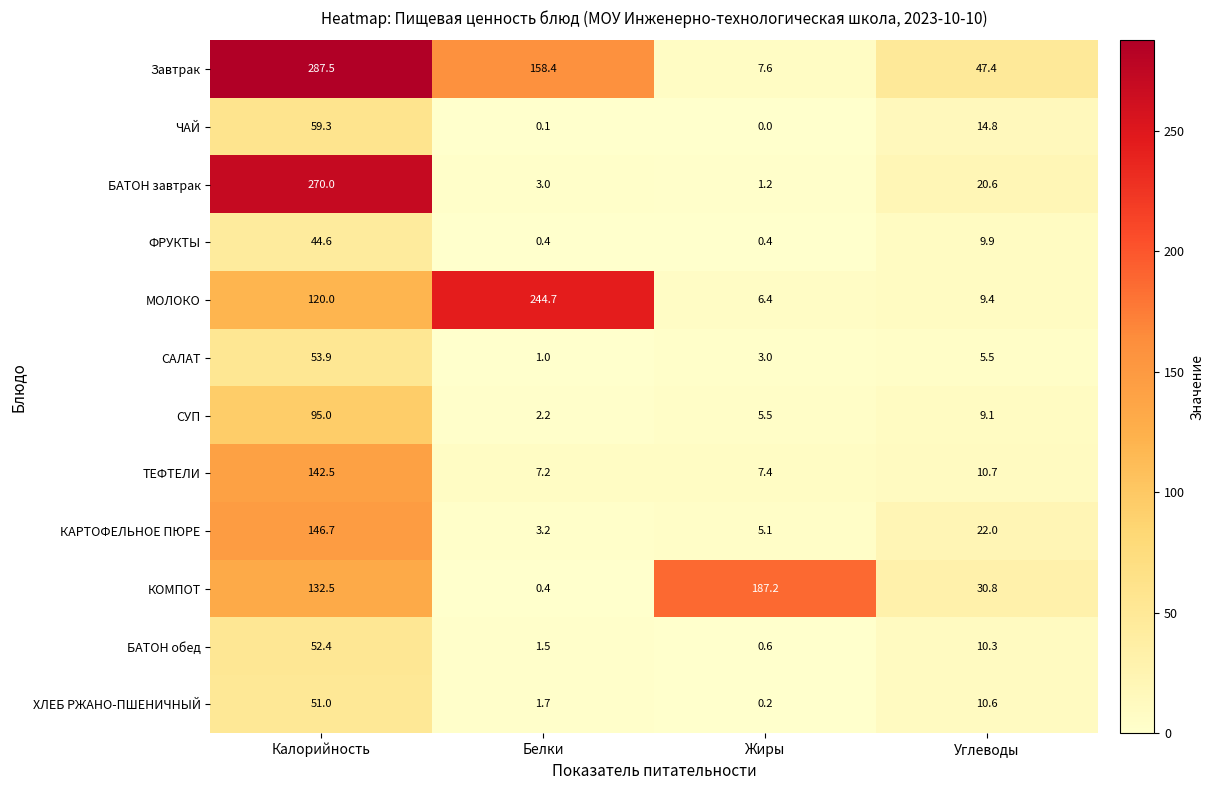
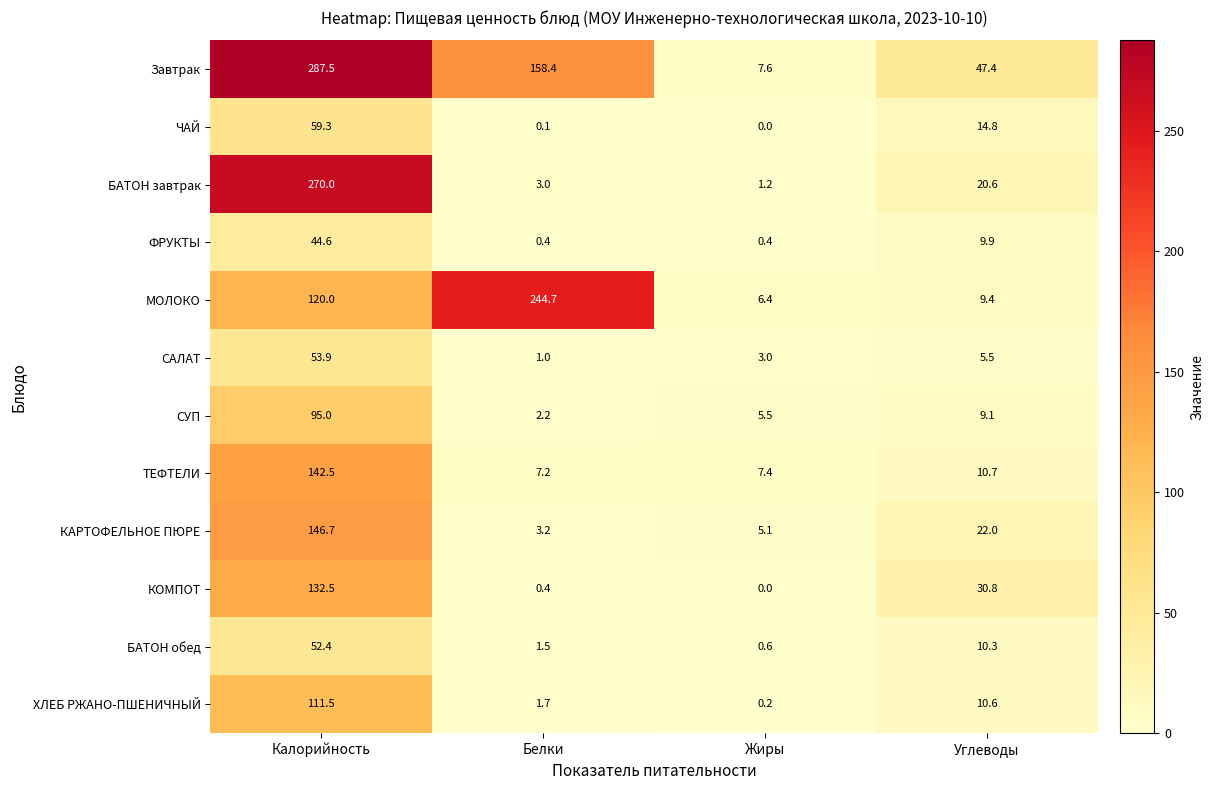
  {
    "Завтрак": {
      "Калорийность": 287.5,
      "Белки": 158.4,
      "Жиры": 7.6,
      "Углеводы": 47.4
    },
    "ЧАЙ": {
      "Калорийность": 59.3,
      "Белки": 0.1,
      "Жиры": 0.0,
      "Углеводы": 14.8
    },
    "БАТОН завтрак": {
      "Калорийность": 270.0,
      "Белки": 3.0,
      "Жиры": 1.2,
      "Углеводы": 20.6
    },
    "ФРУКТЫ": {
      "Калорийность": 44.6,
      "Белки": 0.4,
      "Жиры": 0.4,
      "Углеводы": 9.9
    },
    "МОЛОКО": {
      "Калорийность": 120.0,
      "Белки": 244.7,
      "Жиры": 6.4,
      "Углеводы": 9.4
    },
    "САЛАТ": {
      "Калорийность": 53.9,
      "Белки": 1.0,
      "Жиры": 3.0,
      "Углеводы": 5.5
    },
    "СУП": {
      "Калорийность": 95.0,
      "Белки": 2.2,
      "Жиры": 5.5,
      "Углеводы": 9.1
    },
    "ТЕФТЕЛИ": {
      "Калорийность": 142.5,
      "Белки": 7.2,
      "Жиры": 7.4,
      "Углеводы": 10.7
    },
    "КАРТОФЕЛЬНОЕ ПЮРЕ": {
      "Калорийность": 146.7,
      "Белки": 3.2,
      "Жиры": 5.1,
      "Углеводы": 22.0
    },
    "КОМПОТ": {
      "Калорийность": 132.5,
      "Белки": 0.4,
-     "Жиры": 187.2,
+     "Жиры": 0.0,
      "Углеводы": 30.8
    },
    "БАТОН обед": {
      "Калорийность": 52.4,
      "Белки": 1.5,
      "Жиры": 0.6,
      "Углеводы": 10.3
    },
    "ХЛЕБ РЖАНО-ПШЕНИЧНЫЙ": {
-     "Калорийность": 51.0,
+     "Калорийность": 111.5,
      "Белки": 1.7,
      "Жиры": 0.2,
      "Углеводы": 10.6
    }
  }
